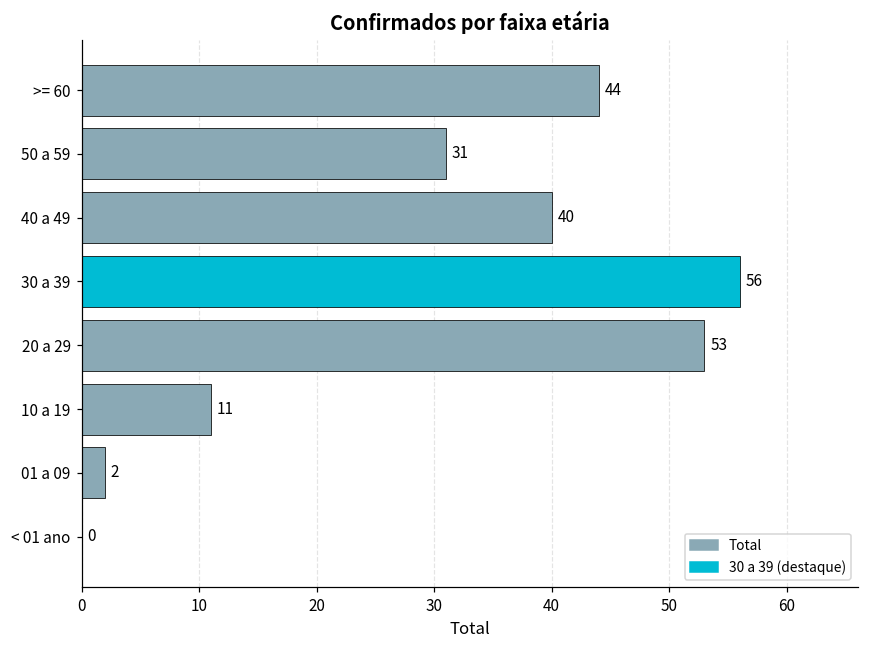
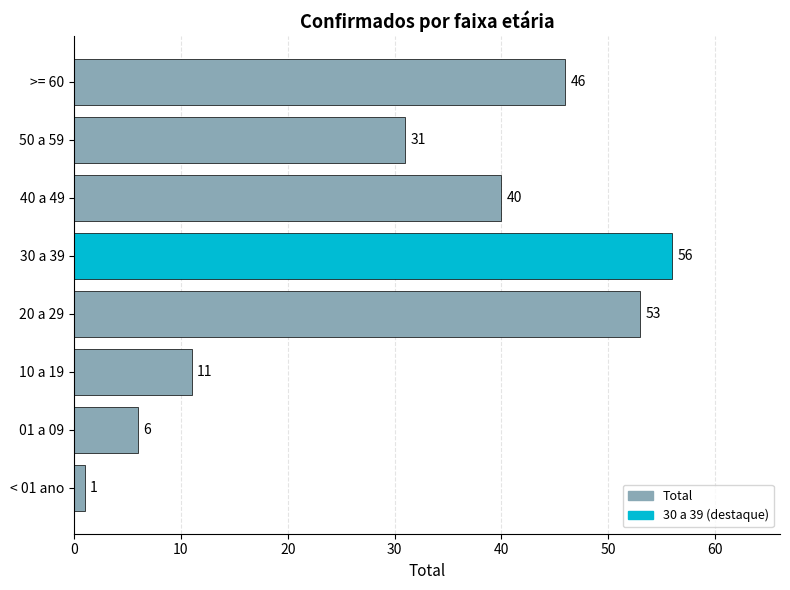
  {
-   ">= 60": 44,
+   ">= 60": 46,
    "50 a 59": 31,
    "40 a 49": 40,
    "30 a 39": 56,
    "20 a 29": 53,
    "10 a 19": 11,
-   "01 a 09": 2,
-   "< 01 ano": 0
+   "01 a 09": 6,
+   "< 01 ano": 1
  }
